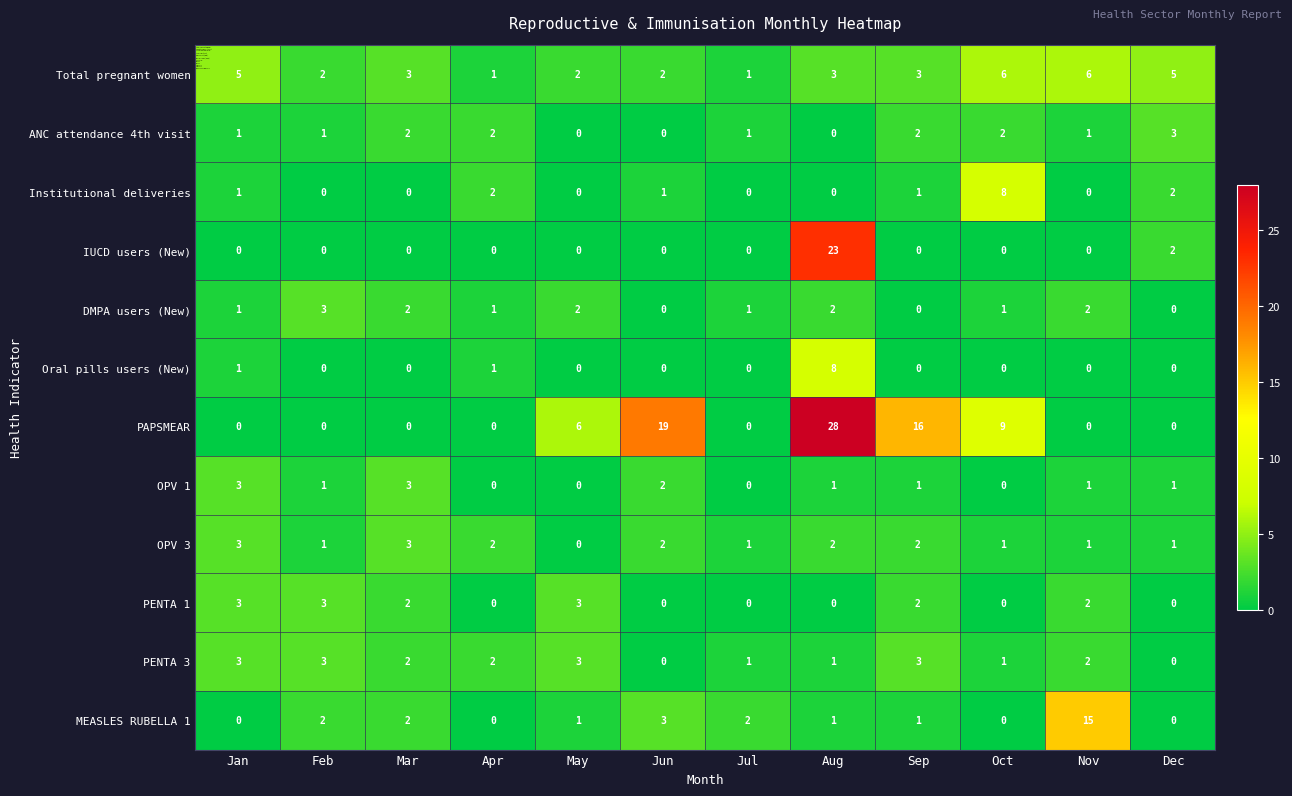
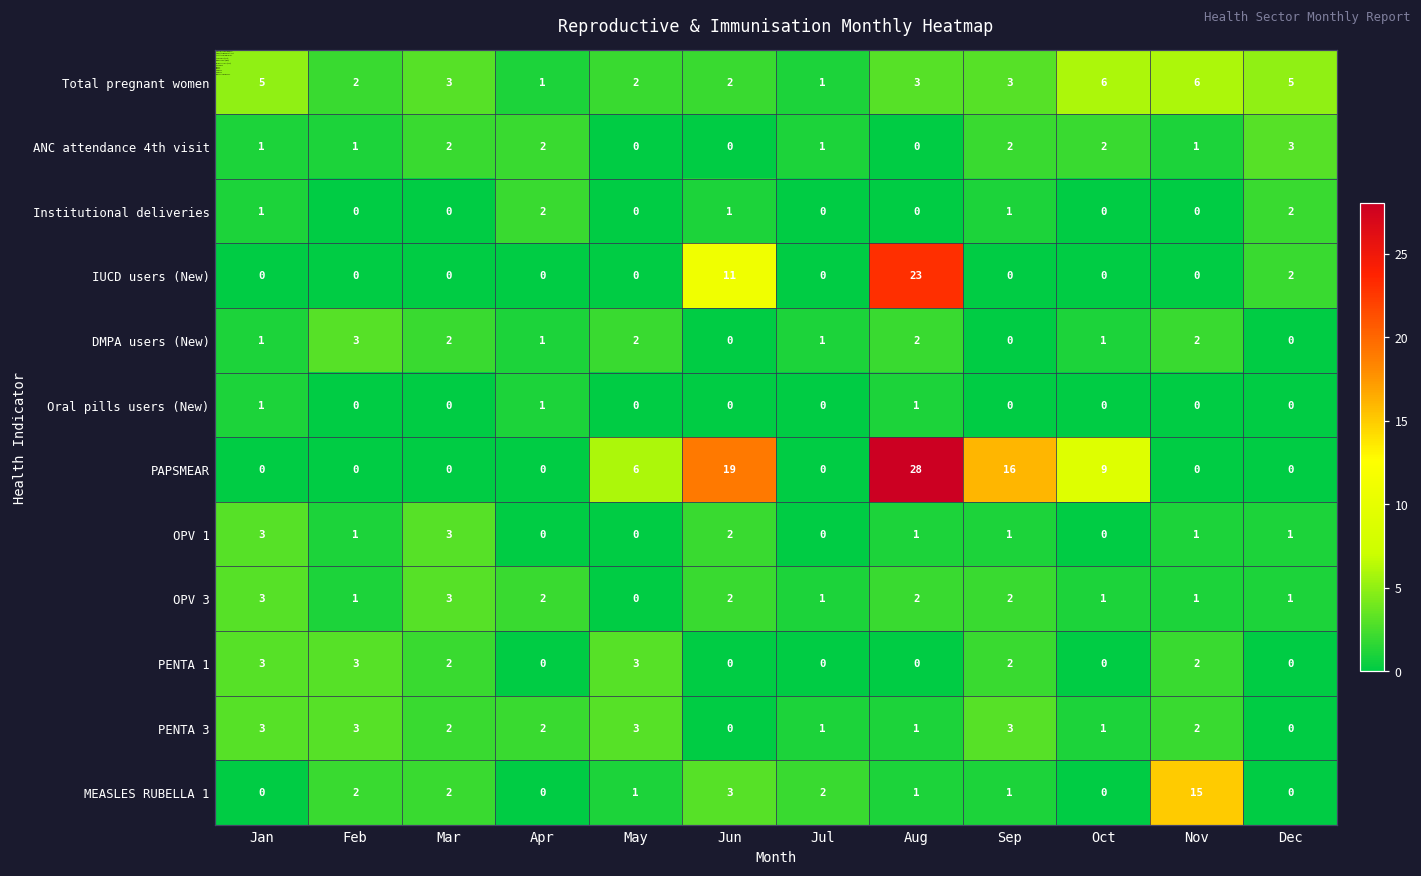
  {
    "Total pregnant women": {
      "Jan": 5,
      "Feb": 2,
      "Mar": 3,
      "Apr": 1,
      "May": 2,
      "Jun": 2,
      "Jul": 1,
      "Aug": 3,
      "Sep": 3,
      "Oct": 6,
      "Nov": 6,
      "Dec": 5
    },
    "ANC attendance 4th visit": {
      "Jan": 1,
      "Feb": 1,
      "Mar": 2,
      "Apr": 2,
      "May": 0,
      "Jun": 0,
      "Jul": 1,
      "Aug": 0,
      "Sep": 2,
      "Oct": 2,
      "Nov": 1,
      "Dec": 3
    },
    "Institutional deliveries": {
      "Jan": 1,
      "Feb": 0,
      "Mar": 0,
      "Apr": 2,
      "May": 0,
      "Jun": 1,
      "Jul": 0,
      "Aug": 0,
      "Sep": 1,
-     "Oct": 8,
+     "Oct": 0,
      "Nov": 0,
      "Dec": 2
    },
    "IUCD users (New)": {
      "Jan": 0,
      "Feb": 0,
      "Mar": 0,
      "Apr": 0,
      "May": 0,
-     "Jun": 0,
+     "Jun": 11,
      "Jul": 0,
      "Aug": 23,
      "Sep": 0,
      "Oct": 0,
      "Nov": 0,
      "Dec": 2
    },
    "DMPA users (New)": {
      "Jan": 1,
      "Feb": 3,
      "Mar": 2,
      "Apr": 1,
      "May": 2,
      "Jun": 0,
      "Jul": 1,
      "Aug": 2,
      "Sep": 0,
      "Oct": 1,
      "Nov": 2,
      "Dec": 0
    },
    "Oral pills users (New)": {
      "Jan": 1,
      "Feb": 0,
      "Mar": 0,
      "Apr": 1,
      "May": 0,
      "Jun": 0,
      "Jul": 0,
-     "Aug": 8,
+     "Aug": 1,
      "Sep": 0,
      "Oct": 0,
      "Nov": 0,
      "Dec": 0
    },
    "PAPSMEAR": {
      "Jan": 0,
      "Feb": 0,
      "Mar": 0,
      "Apr": 0,
      "May": 6,
      "Jun": 19,
      "Jul": 0,
      "Aug": 28,
      "Sep": 16,
      "Oct": 9,
      "Nov": 0,
      "Dec": 0
    },
    "OPV 1": {
      "Jan": 3,
      "Feb": 1,
      "Mar": 3,
      "Apr": 0,
      "May": 0,
      "Jun": 2,
      "Jul": 0,
      "Aug": 1,
      "Sep": 1,
      "Oct": 0,
      "Nov": 1,
      "Dec": 1
    },
    "OPV 3": {
      "Jan": 3,
      "Feb": 1,
      "Mar": 3,
      "Apr": 2,
      "May": 0,
      "Jun": 2,
      "Jul": 1,
      "Aug": 2,
      "Sep": 2,
      "Oct": 1,
      "Nov": 1,
      "Dec": 1
    },
    "PENTA 1": {
      "Jan": 3,
      "Feb": 3,
      "Mar": 2,
      "Apr": 0,
      "May": 3,
      "Jun": 0,
      "Jul": 0,
      "Aug": 0,
      "Sep": 2,
      "Oct": 0,
      "Nov": 2,
      "Dec": 0
    },
    "PENTA 3": {
      "Jan": 3,
      "Feb": 3,
      "Mar": 2,
      "Apr": 2,
      "May": 3,
      "Jun": 0,
      "Jul": 1,
      "Aug": 1,
      "Sep": 3,
      "Oct": 1,
      "Nov": 2,
      "Dec": 0
    },
    "MEASLES RUBELLA 1": {
      "Jan": 0,
      "Feb": 2,
      "Mar": 2,
      "Apr": 0,
      "May": 1,
      "Jun": 3,
      "Jul": 2,
      "Aug": 1,
      "Sep": 1,
      "Oct": 0,
      "Nov": 15,
      "Dec": 0
    }
  }
